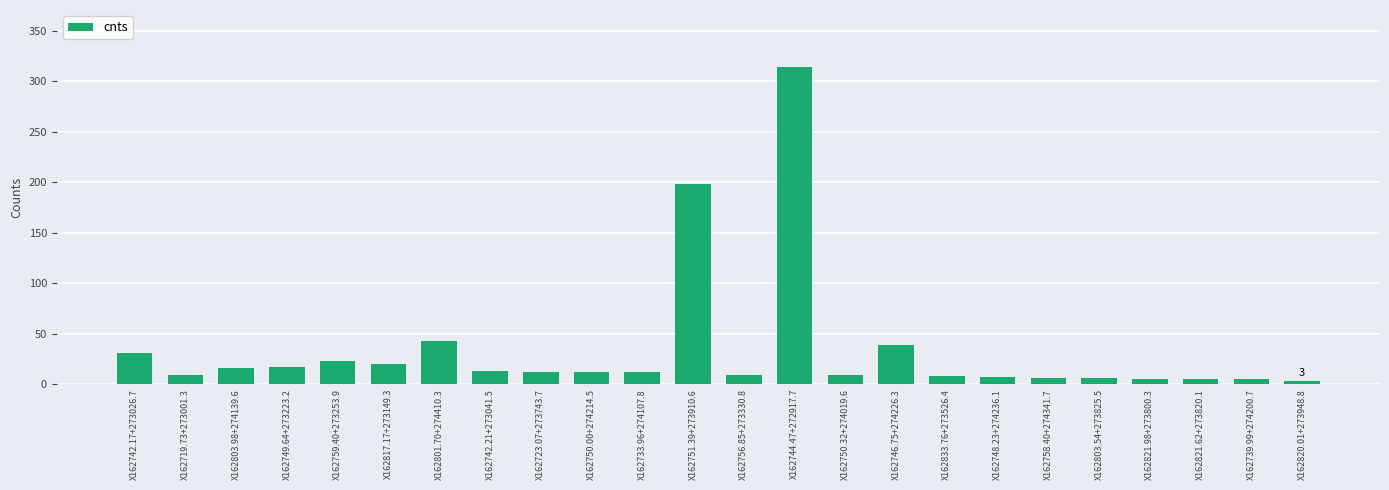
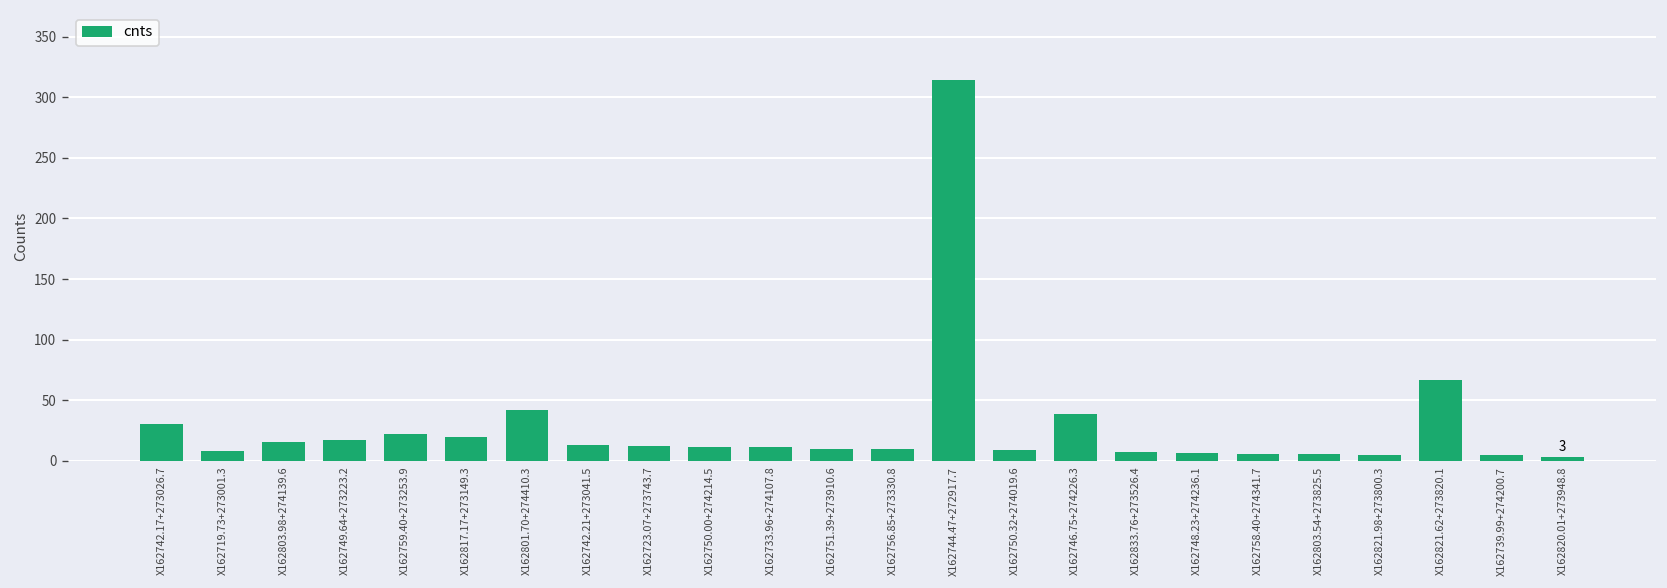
  {
    "X162742.17+273026.7": 31,
    "X162719.73+273001.3": 9,
    "X162803.98+274139.6": 16,
    "X162749.64+273223.2": 17,
    "X162759.40+273253.9": 23,
    "X162817.17+273149.3": 20,
    "X162801.70+274410.3": 42,
    "X162742.21+273041.5": 13,
    "X162723.07+273743.7": 12,
    "X162750.00+274214.5": 12,
    "X162733.96+274107.8": 12,
-   "X162751.39+273910.6": 198,
+   "X162751.39+273910.6": 9,
    "X162756.85+273330.8": 9,
    "X162744.47+272917.7": 314,
    "X162750.32+274019.6": 9,
    "X162746.75+274226.3": 38,
    "X162833.76+273526.4": 7,
    "X162748.23+274236.1": 7,
    "X162758.40+274341.7": 6,
    "X162803.54+273825.5": 6,
    "X162821.98+273800.3": 5,
-   "X162821.62+273820.1": 5,
+   "X162821.62+273820.1": 67,
    "X162739.99+274200.7": 5
  }
